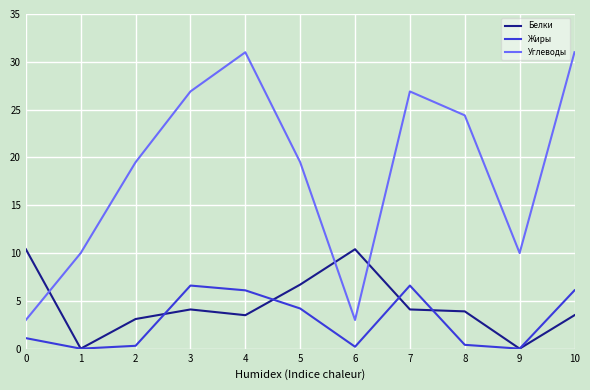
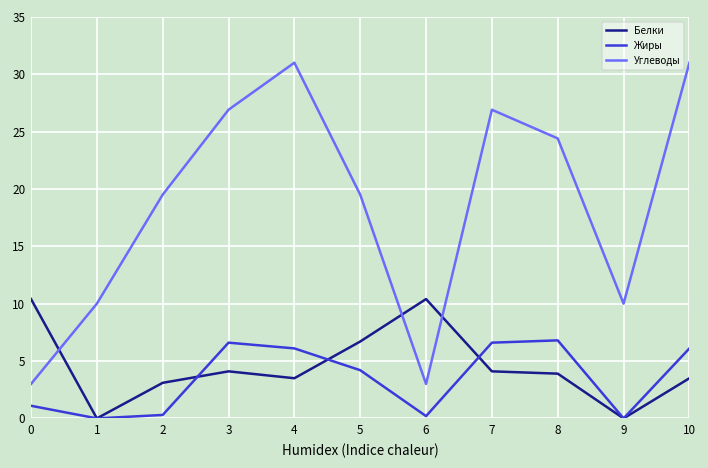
  {
    "Белки": {
      "0": 10,
      "2": 3,
      "3": 4,
      "4": 4,
      "5": 7,
      "6": 10,
      "7": 4,
      "8": 4,
      "10": 4
    },
    "Жиры": {
      "0": 1,
      "2": 0,
      "3": 7,
      "4": 6,
      "5": 4,
      "6": 0,
      "7": 7,
-     "8": 0,
+     "8": 7,
      "10": 6
    },
    "Углеводы": {
      "0": 3,
      "1": 10,
      "2": 20,
      "3": 27,
      "4": 31,
      "5": 20,
      "6": 3,
      "7": 27,
      "8": 24,
      "9": 10,
      "10": 31
    }
  }
